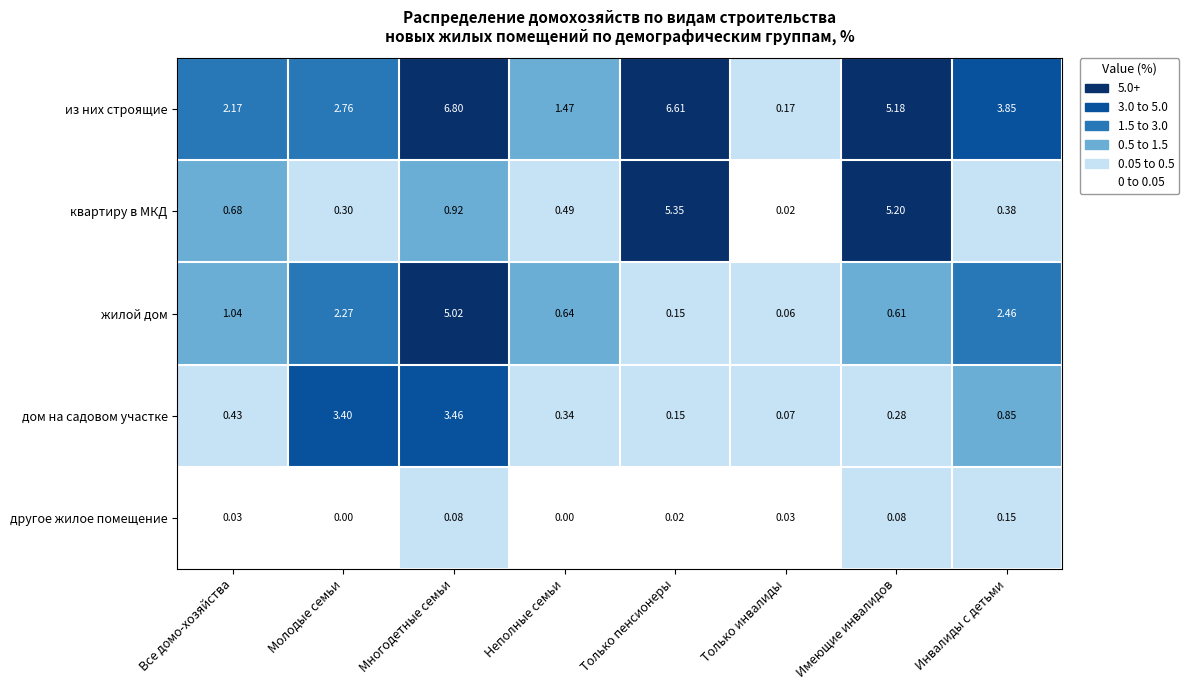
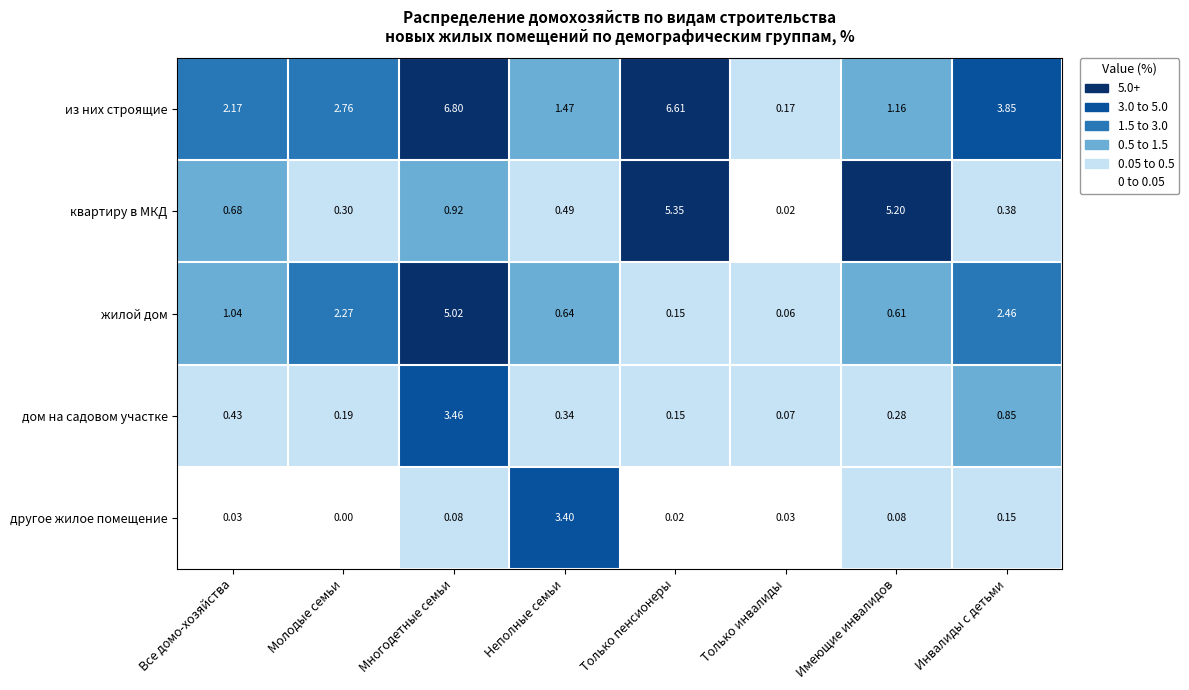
  {
    "из них строящие": {
      "Все домо-хозяйства": 2.17,
      "Молодые семьи": 2.76,
      "Многодетные семьи": 6.80,
      "Неполные семьи": 1.47,
      "Только пенсионеры": 6.61,
      "Только инвалиды": 0.17,
-     "Имеющие инвалидов": 5.18,
+     "Имеющие инвалидов": 1.16,
      "Инвалиды с детьми": 3.85
    },
    "квартиру в МКД": {
      "Все домо-хозяйства": 0.68,
      "Молодые семьи": 0.30,
      "Многодетные семьи": 0.92,
      "Неполные семьи": 0.49,
      "Только пенсионеры": 5.35,
      "Только инвалиды": 0.02,
      "Имеющие инвалидов": 5.20,
      "Инвалиды с детьми": 0.38
    },
    "жилой дом": {
      "Все домо-хозяйства": 1.04,
      "Молодые семьи": 2.27,
      "Многодетные семьи": 5.02,
      "Неполные семьи": 0.64,
      "Только пенсионеры": 0.15,
      "Только инвалиды": 0.06,
      "Имеющие инвалидов": 0.61,
      "Инвалиды с детьми": 2.46
    },
    "дом на садовом участке": {
      "Все домо-хозяйства": 0.43,
-     "Молодые семьи": 3.40,
+     "Молодые семьи": 0.19,
      "Многодетные семьи": 3.46,
      "Неполные семьи": 0.34,
      "Только пенсионеры": 0.15,
      "Только инвалиды": 0.07,
      "Имеющие инвалидов": 0.28,
      "Инвалиды с детьми": 0.85
    },
    "другое жилое помещение": {
      "Все домо-хозяйства": 0.03,
      "Молодые семьи": 0.00,
      "Многодетные семьи": 0.08,
-     "Неполные семьи": 0.00,
+     "Неполные семьи": 3.40,
      "Только пенсионеры": 0.02,
      "Только инвалиды": 0.03,
      "Имеющие инвалидов": 0.08,
      "Инвалиды с детьми": 0.15
    }
  }
